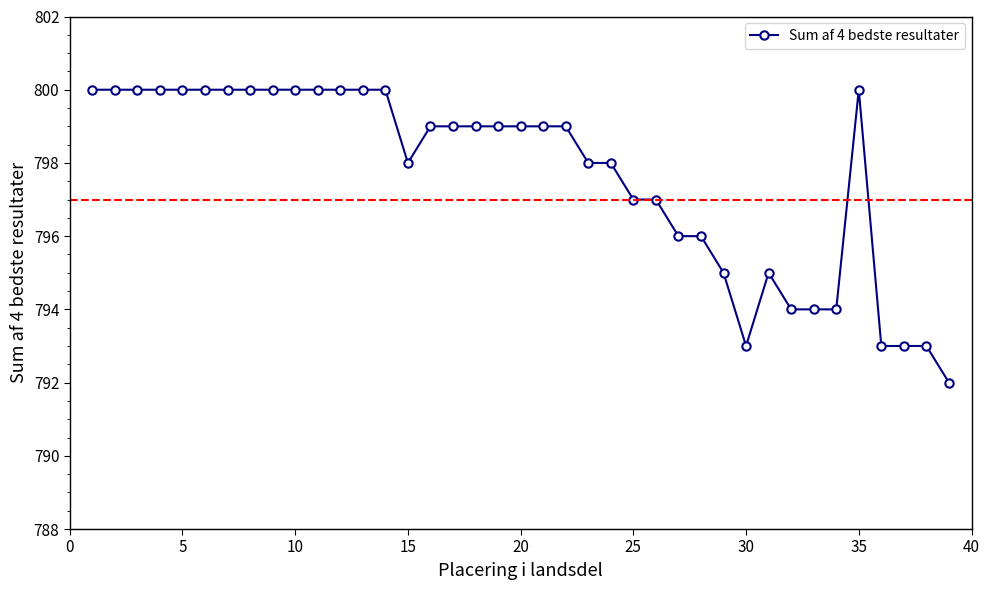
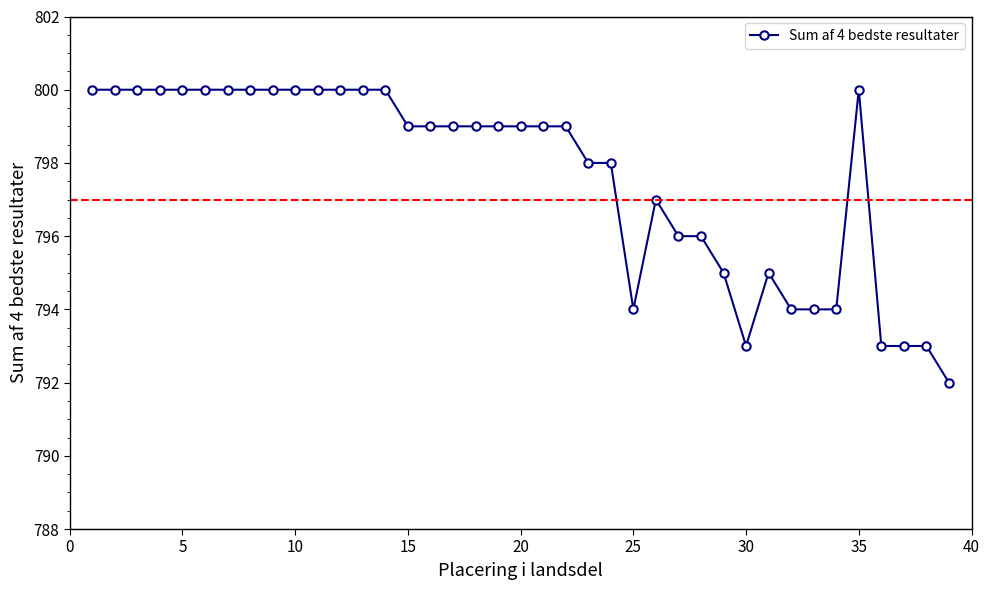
  {
    "5": 800,
    "10": 800,
-   "15": 798,
+   "15": 799,
    "20": 799,
-   "25": 797,
+   "25": 794,
    "30": 793,
    "35": 800
  }
